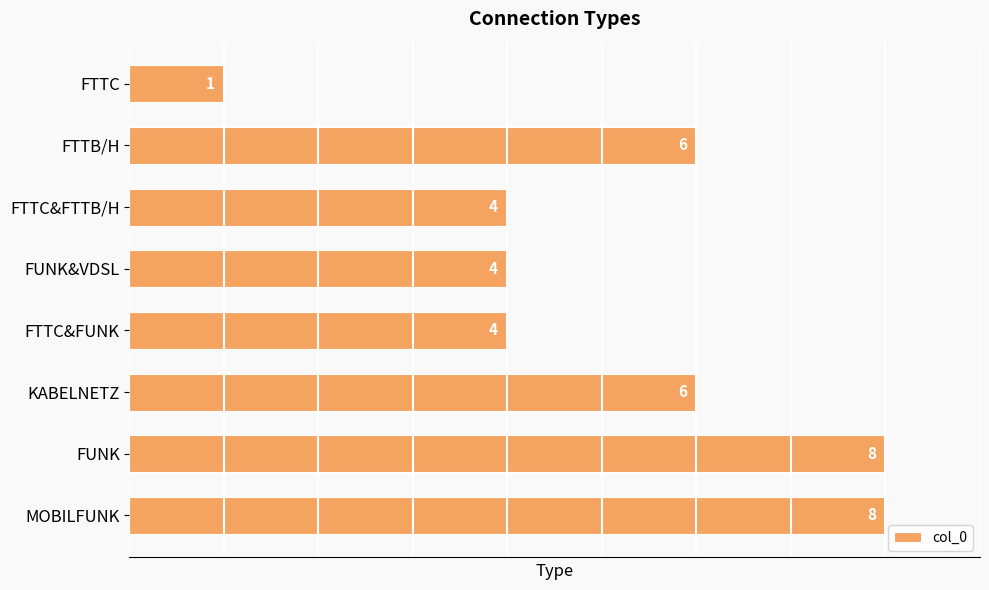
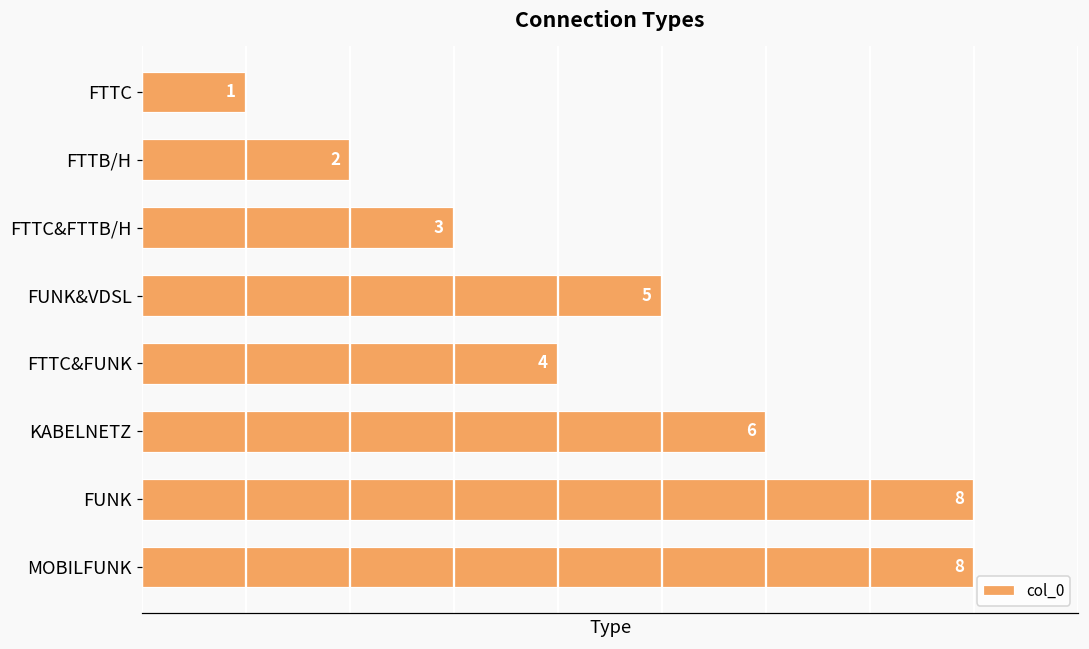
  {
    "FTTC": 1,
-   "FTTB/H": 6,
-   "FTTC&FTTB/H": 4,
-   "FUNK&VDSL": 4,
+   "FTTB/H": 2,
+   "FTTC&FTTB/H": 3,
+   "FUNK&VDSL": 5,
    "FTTC&FUNK": 4,
    "KABELNETZ": 6,
    "FUNK": 8,
    "MOBILFUNK": 8
  }
